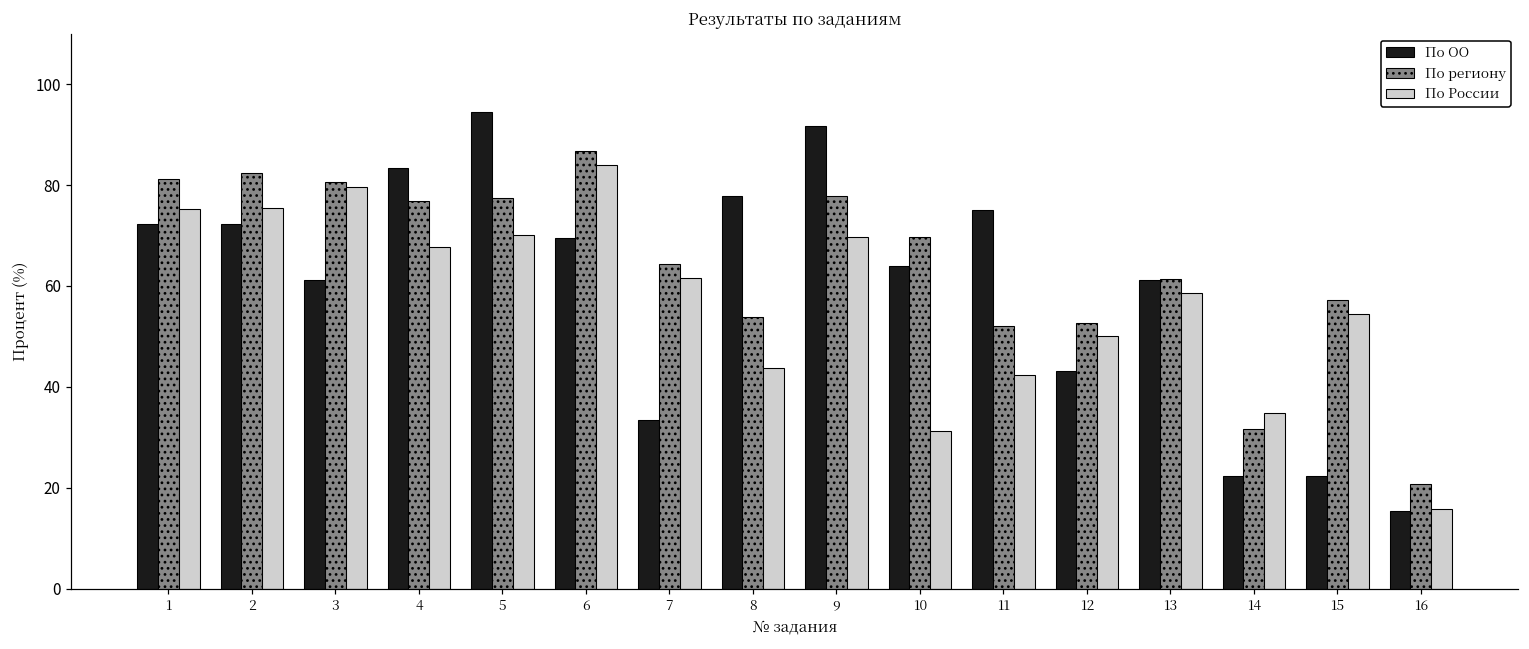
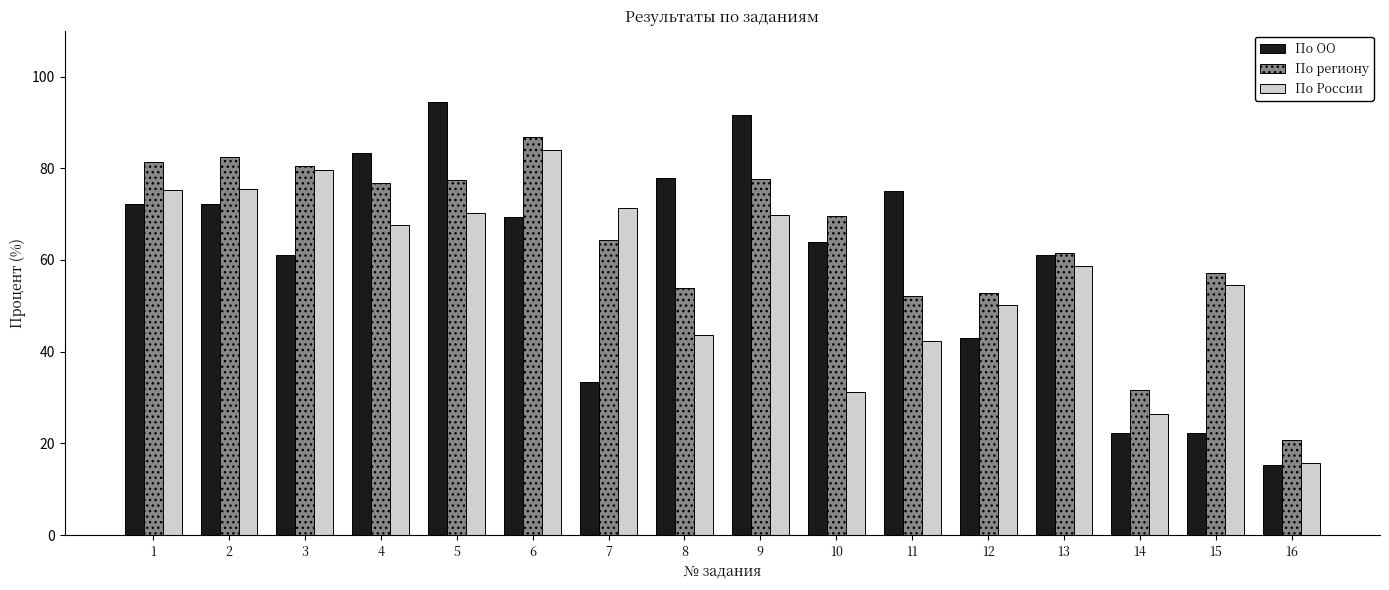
  {
    "По ОО": {
      "1": 72,
      "2": 72,
      "3": 61,
      "4": 83,
      "5": 94,
      "6": 69,
      "7": 33,
      "8": 78,
      "9": 92,
      "10": 64,
      "11": 75,
      "12": 43,
      "13": 61,
      "14": 22,
      "15": 22,
      "16": 15
    },
    "По региону": {
      "1": 81,
      "2": 82,
      "3": 81,
      "4": 77,
      "5": 77,
      "6": 87,
      "7": 64,
      "8": 54,
      "9": 78,
      "10": 70,
      "11": 52,
      "12": 53,
      "13": 61,
      "14": 32,
      "15": 57,
      "16": 21
    },
    "По России": {
      "1": 75,
      "2": 76,
      "3": 80,
      "4": 68,
      "5": 70,
      "6": 84,
-     "7": 62,
+     "7": 71,
      "8": 44,
      "9": 70,
      "10": 31,
      "11": 42,
      "12": 50,
      "13": 59,
-     "14": 35,
+     "14": 26,
      "15": 54,
      "16": 16
    }
  }
